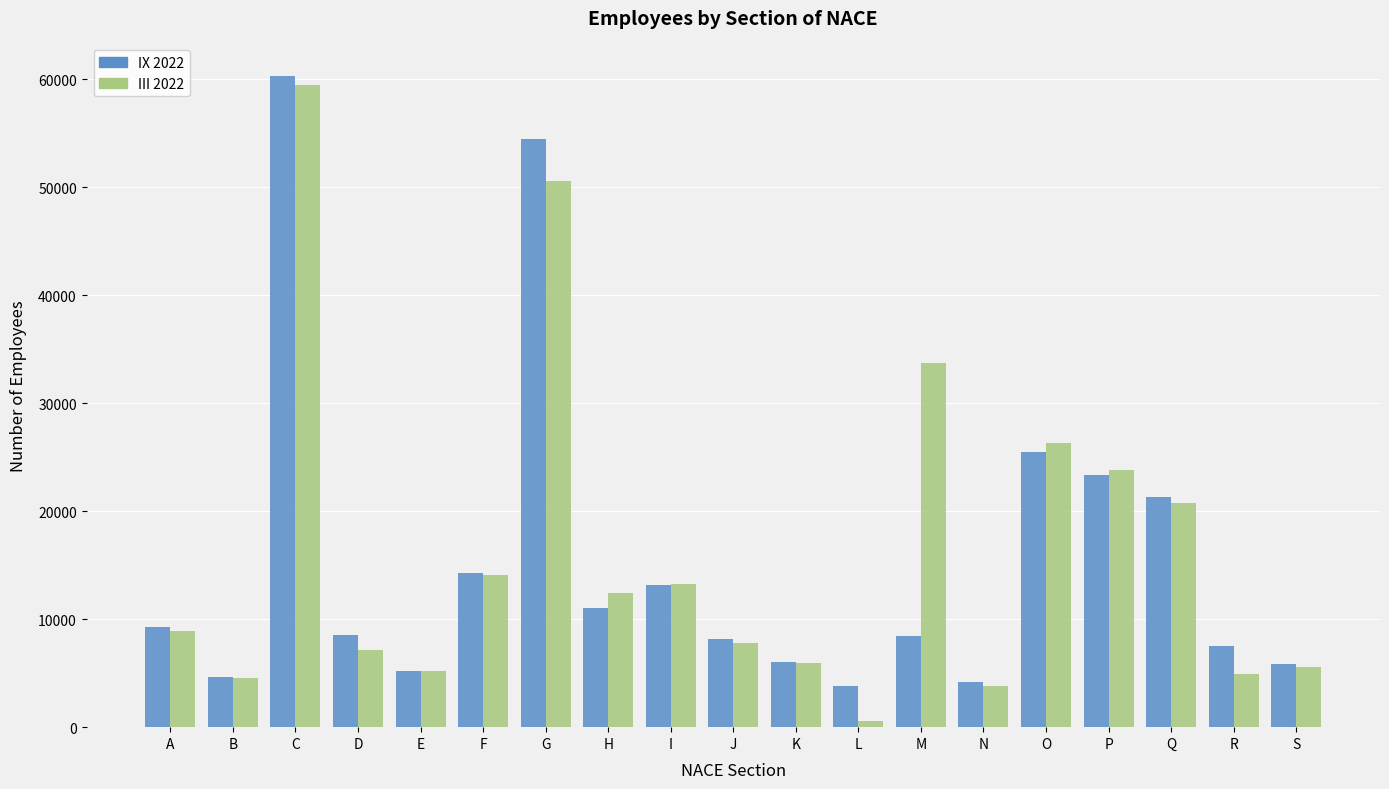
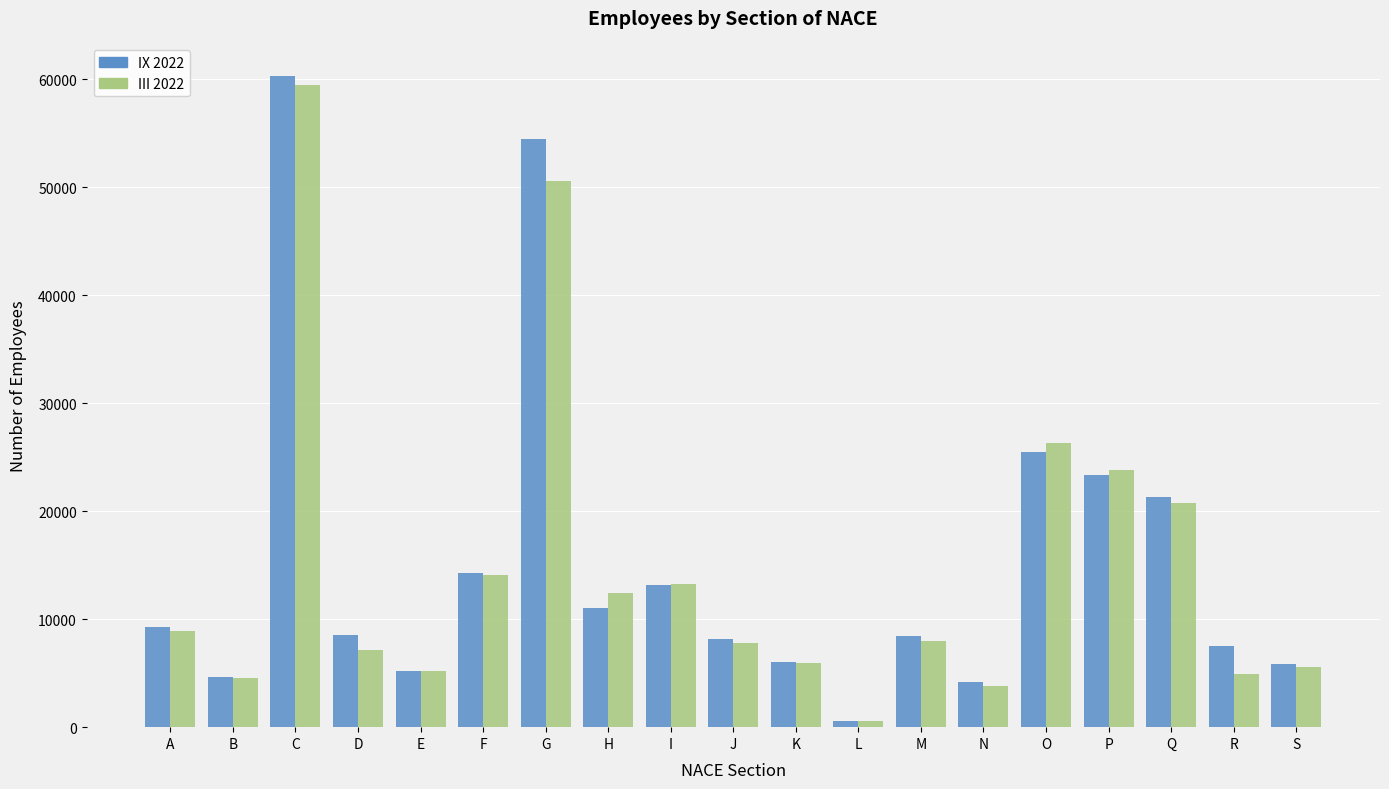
  {
    "IX 2022": {
      "A": 9300,
      "B": 4700,
      "C": 60300,
      "D": 8500,
      "E": 5200,
      "F": 14300,
      "G": 54500,
      "H": 11000,
      "I": 13100,
      "J": 8200,
      "K": 6000,
-     "L": 3900,
+     "L": 600,
      "M": 8400,
      "N": 4200,
      "O": 25400,
      "P": 23300,
      "Q": 21300,
      "R": 7600,
      "S": 5800
    },
    "III 2022": {
      "A": 8900,
      "B": 4500,
      "C": 59400,
      "D": 7100,
      "E": 5200,
      "F": 14100,
      "G": 50600,
      "H": 12500,
      "I": 13200,
      "J": 7800,
      "K": 6000,
      "L": 600,
-     "M": 33700,
+     "M": 8000,
      "N": 3900,
      "O": 26300,
      "P": 23800,
      "Q": 20700,
      "R": 4900,
      "S": 5500
    }
  }
